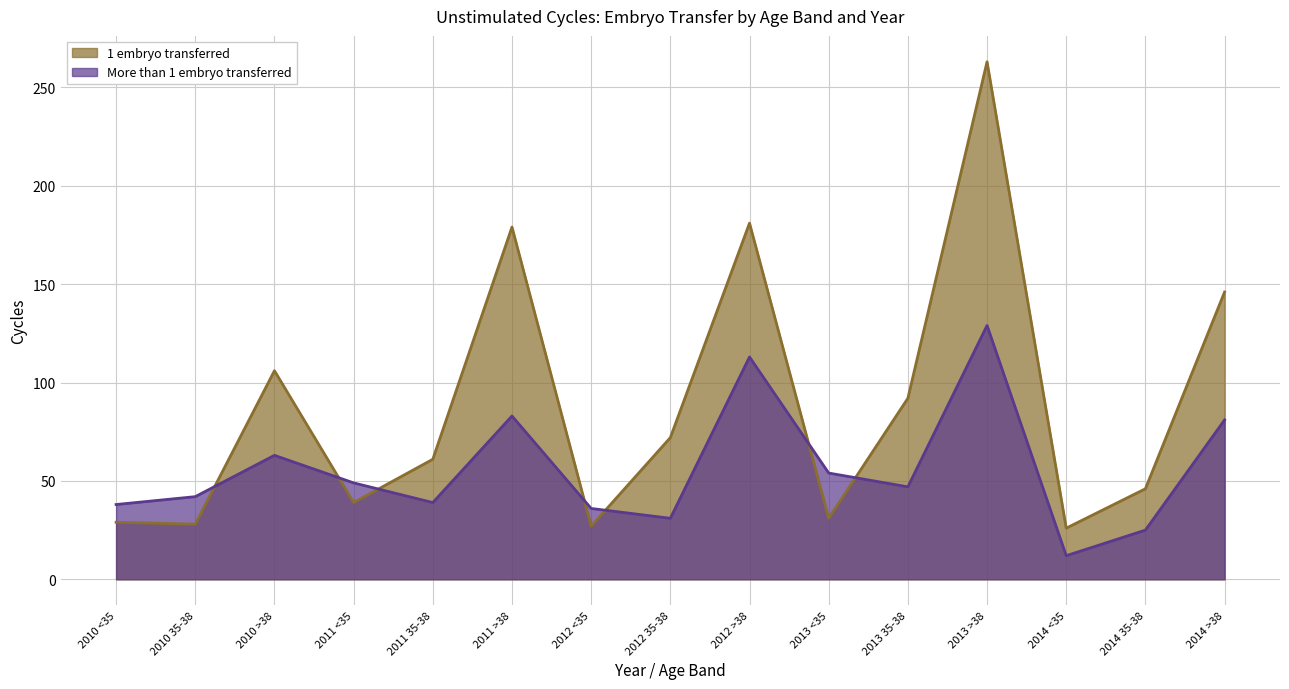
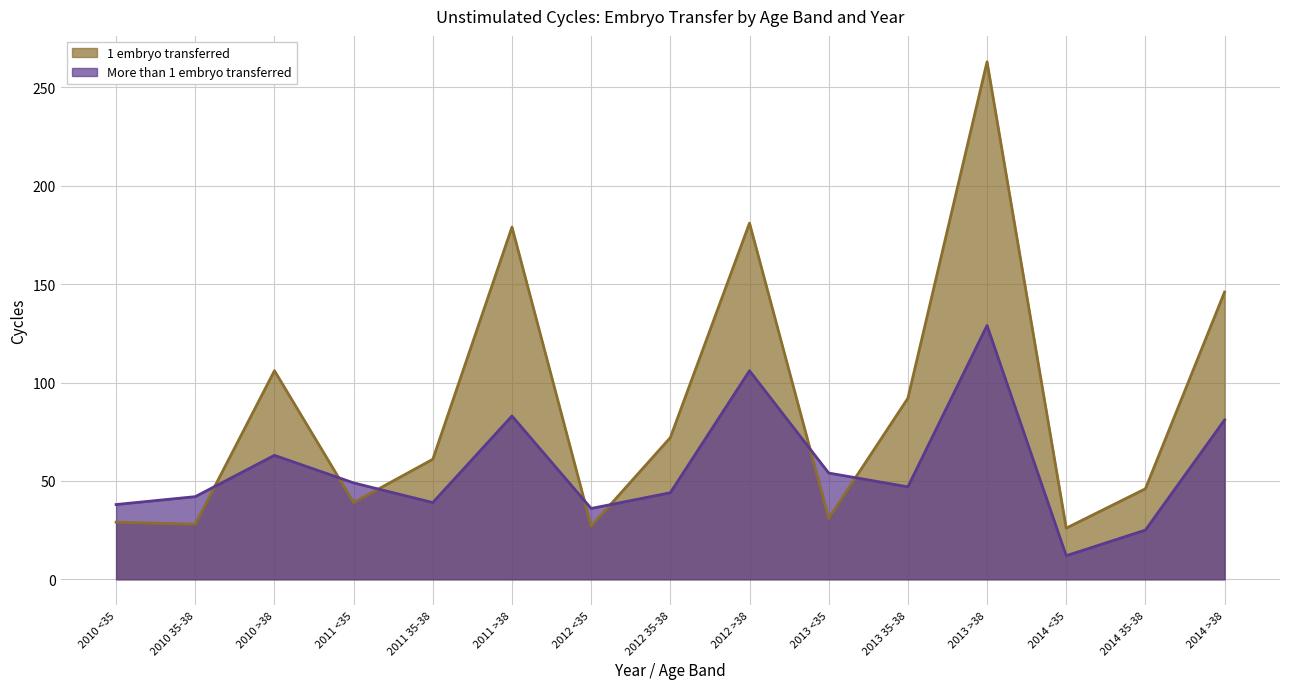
  {
    "1 embryo transferred": {
      "2010 <35": 29,
      "2010 35-38": 28,
      "2010 >38": 106,
      "2011 <35": 39,
      "2011 35-38": 61,
      "2011 >38": 179,
      "2012 <35": 27,
      "2012 35-38": 72,
      "2012 >38": 181,
      "2013 <35": 31,
      "2013 35-38": 92,
      "2013 >38": 263,
      "2014 <35": 26,
      "2014 35-38": 46,
      "2014 >38": 146
    },
    "More than 1 embryo transferred": {
      "2010 <35": 38,
      "2010 35-38": 42,
      "2010 >38": 63,
      "2011 <35": 49,
      "2011 35-38": 39,
      "2011 >38": 83,
      "2012 <35": 36,
-     "2012 35-38": 31,
-     "2012 >38": 113,
+     "2012 35-38": 44,
+     "2012 >38": 106,
      "2013 <35": 54,
      "2013 35-38": 47,
      "2013 >38": 129,
      "2014 <35": 12,
      "2014 35-38": 25,
      "2014 >38": 81
    }
  }
